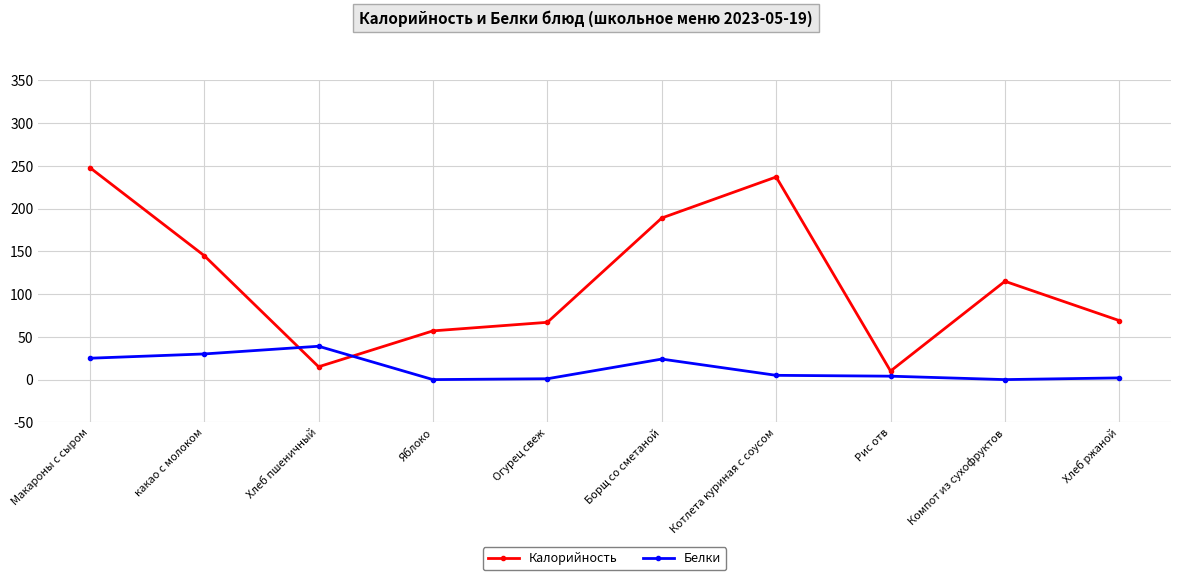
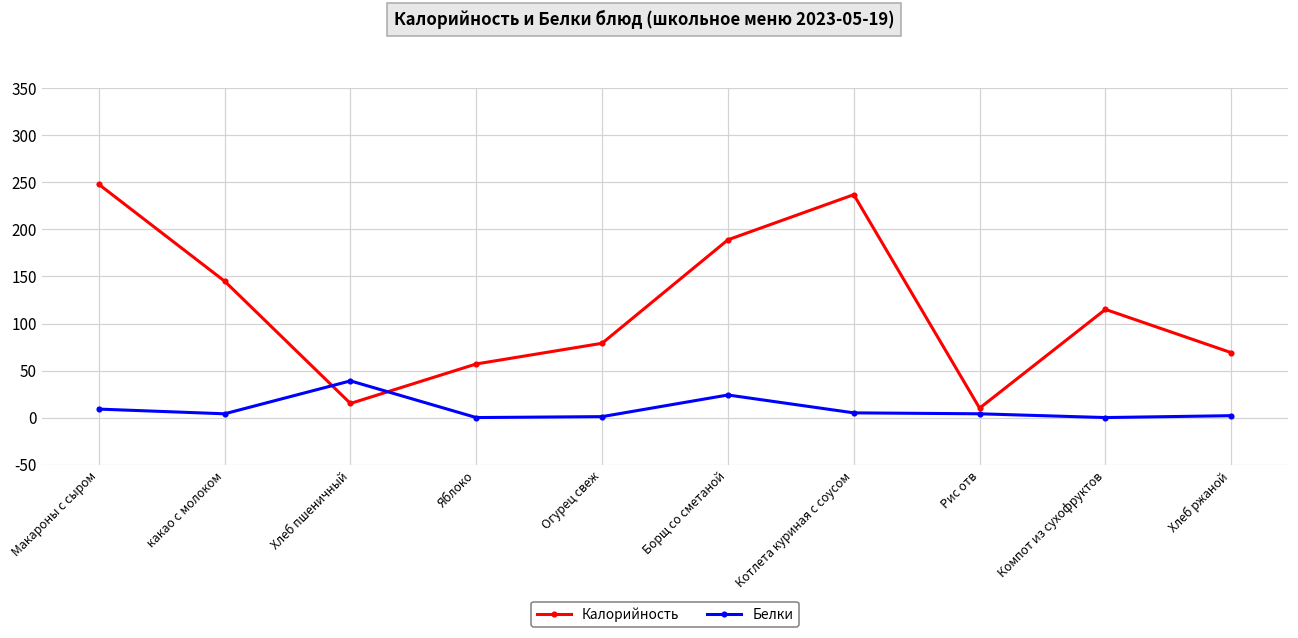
  {
    "Калорийность": {
      "Макароны с сыром": 250,
      "какао с молоком": 150,
      "Хлеб пшеничный": 20,
      "Яблоко": 60,
-     "Огурец свеж": 70,
+     "Огурец свеж": 80,
      "Борщ со сметаной": 190,
      "Котлета куриная с соусом": 240,
      "Рис отв": 10,
      "Компот из сухофруктов": 120,
      "Хлеб ржаной": 70
    },
    "Белки": {
-     "Макароны с сыром": 30,
-     "какао с молоком": 30,
+     "Макароны с сыром": 10,
+     "какао с молоком": 0,
      "Хлеб пшеничный": 40,
      "Яблоко": 0,
      "Огурец свеж": 0,
      "Борщ со сметаной": 20,
      "Котлета куриная с соусом": 10,
      "Рис отв": 0,
      "Компот из сухофруктов": 0,
      "Хлеб ржаной": 0
    }
  }
